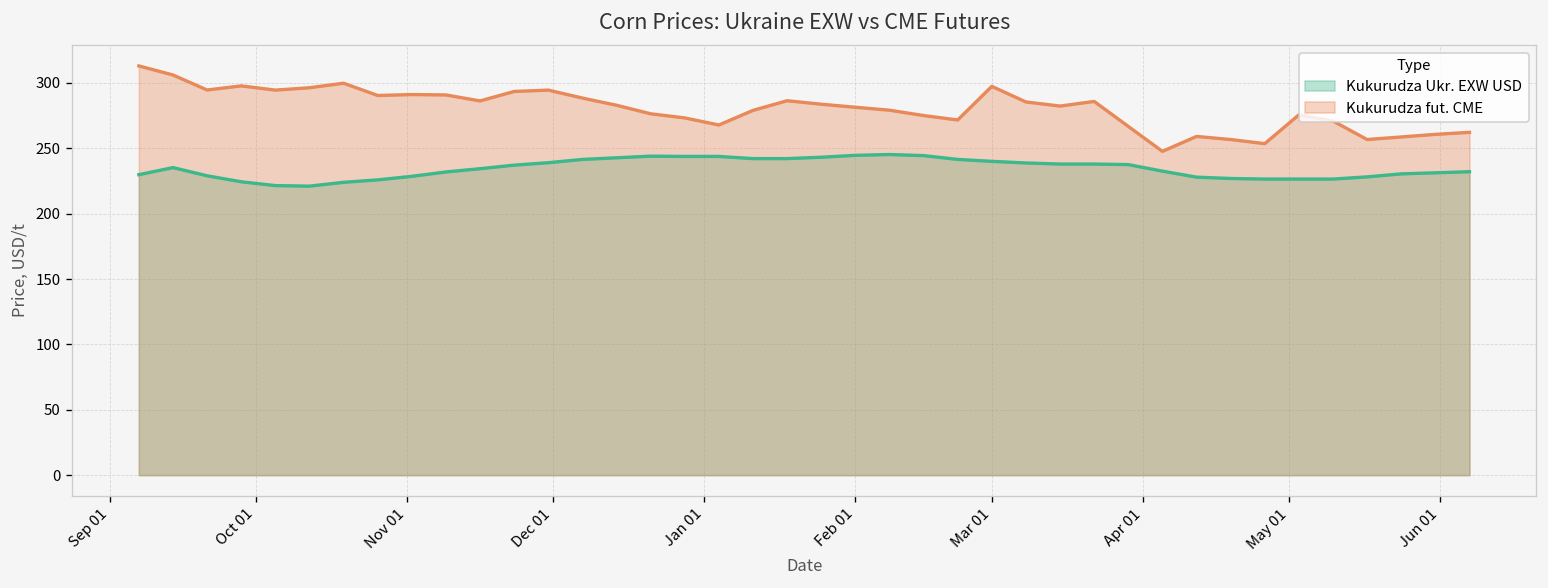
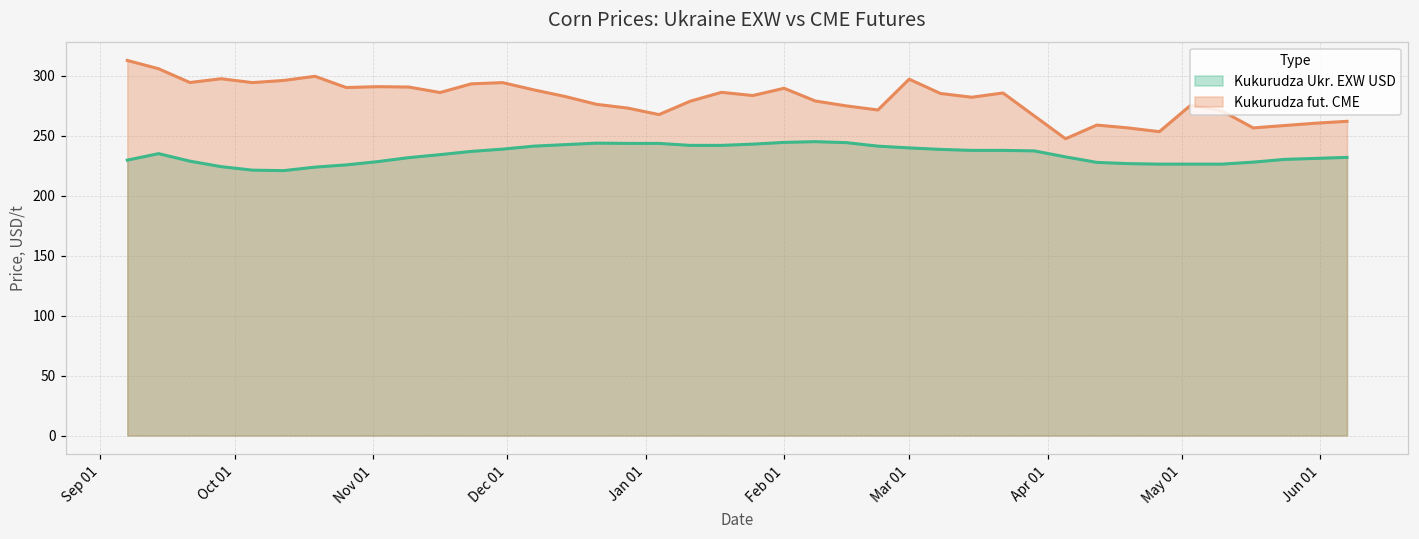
  {
    "Kukurudza Ukr. EXW USD": {
      "Feb 01": 245,
      "Mar 01": 240
    },
    "Kukurudza fut. CME": {
-     "Feb 01": 281,
+     "Feb 01": 290,
      "Mar 01": 297
    }
  }
